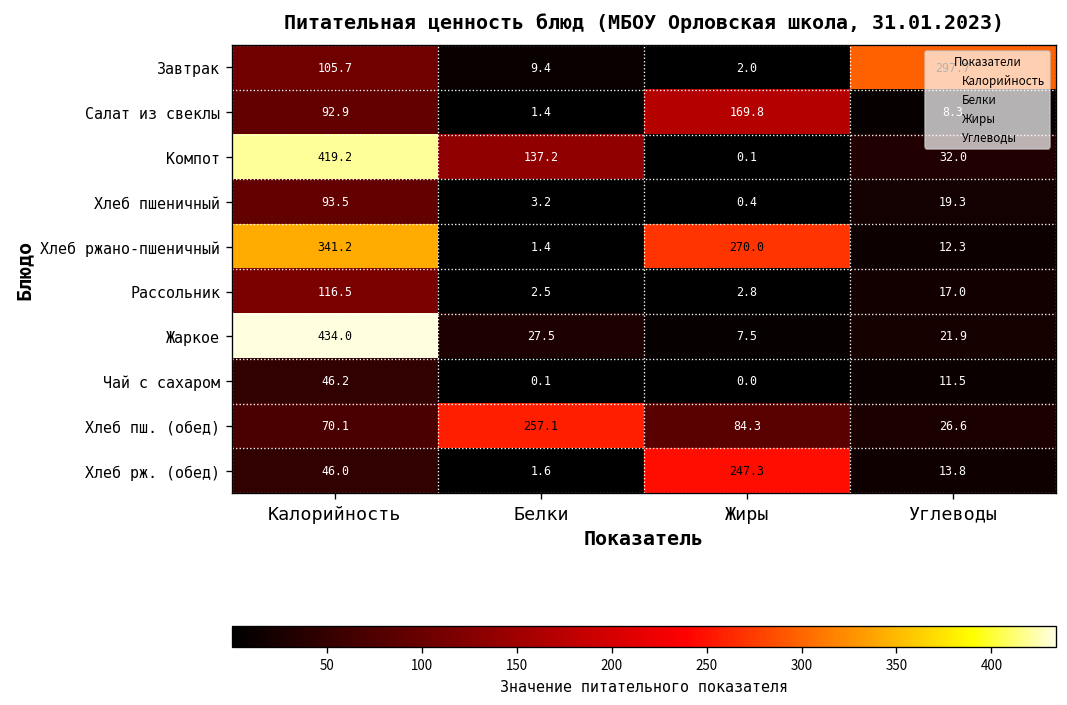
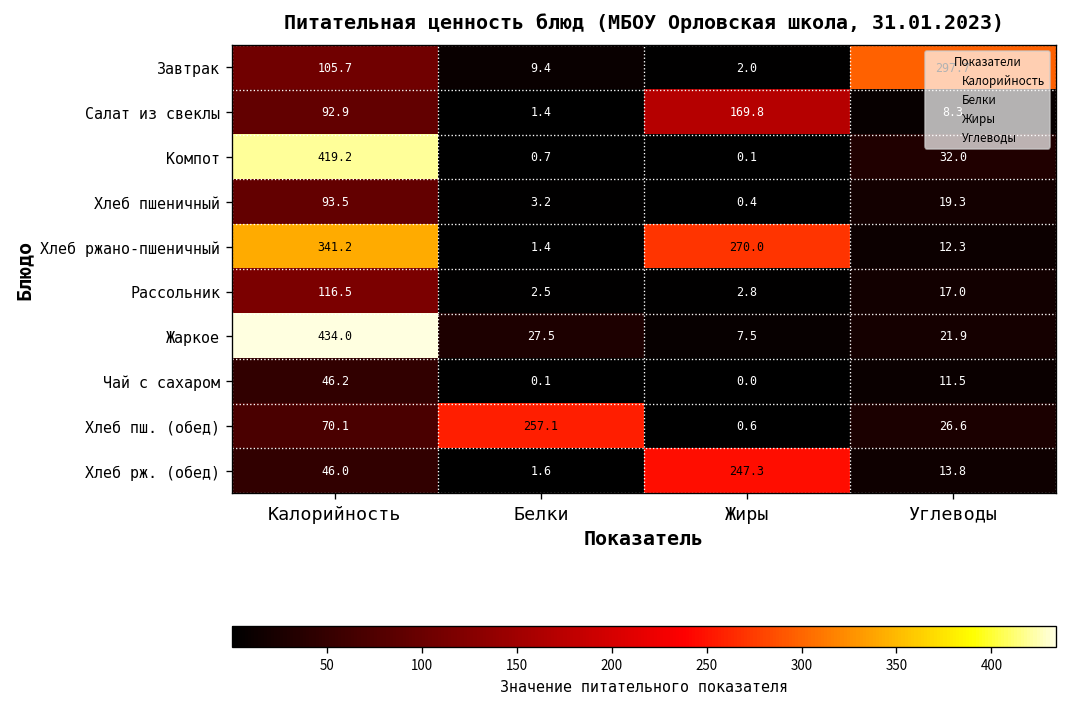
  {
    "Завтрак": {
      "Калорийность": 105.7,
      "Белки": 9.4,
      "Жиры": 2.0
    },
    "Салат из свеклы": {
      "Калорийность": 92.9,
      "Белки": 1.4,
      "Жиры": 169.8
    },
    "Компот": {
      "Калорийность": 419.2,
-     "Белки": 137.2,
+     "Белки": 0.7,
      "Жиры": 0.1,
      "Углеводы": 32.0
    },
    "Хлеб пшеничный": {
      "Калорийность": 93.5,
      "Белки": 3.2,
      "Жиры": 0.4,
      "Углеводы": 19.3
    },
    "Хлеб ржано-пшеничный": {
      "Калорийность": 341.2,
      "Белки": 1.4,
      "Жиры": 270.0,
      "Углеводы": 12.3
    },
    "Рассольник": {
      "Калорийность": 116.5,
      "Белки": 2.5,
      "Жиры": 2.8,
      "Углеводы": 17.0
    },
    "Жаркое": {
      "Калорийность": 434.0,
      "Белки": 27.5,
      "Жиры": 7.5,
      "Углеводы": 21.9
    },
    "Чай с сахаром": {
      "Калорийность": 46.2,
      "Белки": 0.1,
      "Жиры": 0.0,
      "Углеводы": 11.5
    },
    "Хлеб пш. (обед)": {
      "Калорийность": 70.1,
      "Белки": 257.1,
-     "Жиры": 84.3,
+     "Жиры": 0.6,
      "Углеводы": 26.6
    },
    "Хлеб рж. (обед)": {
      "Калорийность": 46.0,
      "Белки": 1.6,
      "Жиры": 247.3,
      "Углеводы": 13.8
    }
  }
